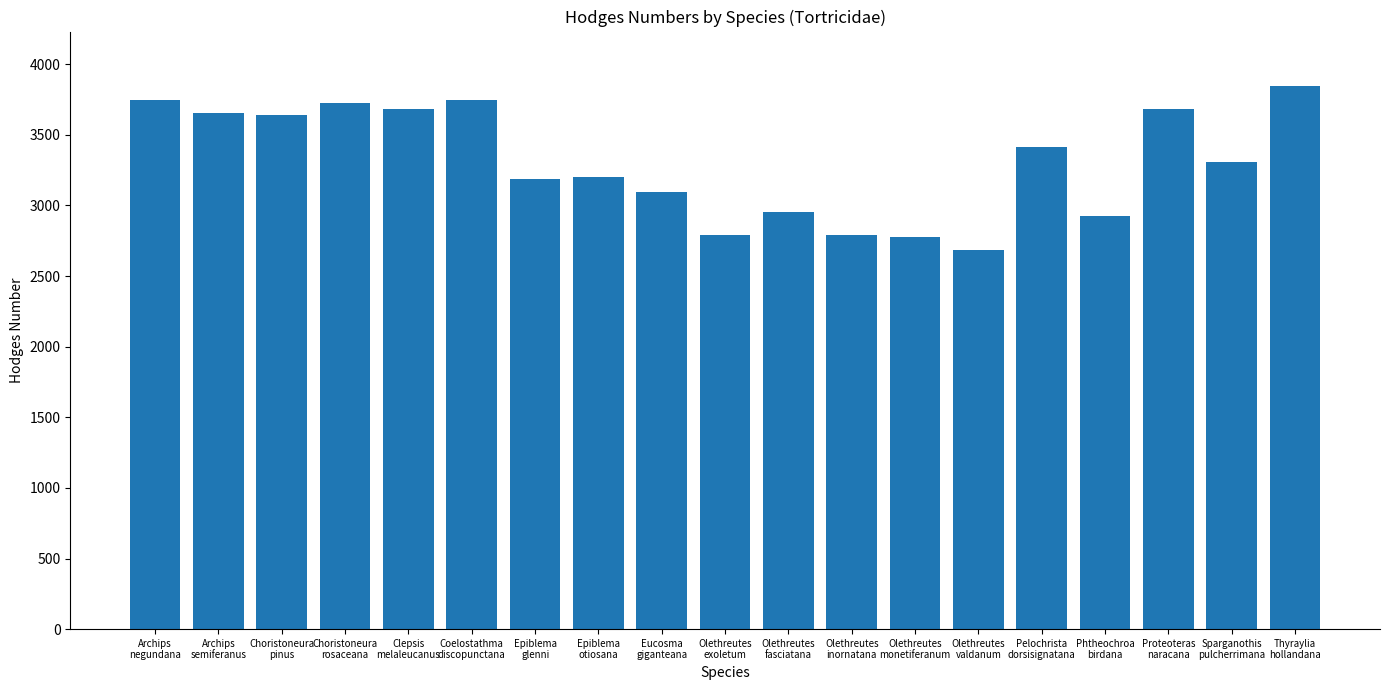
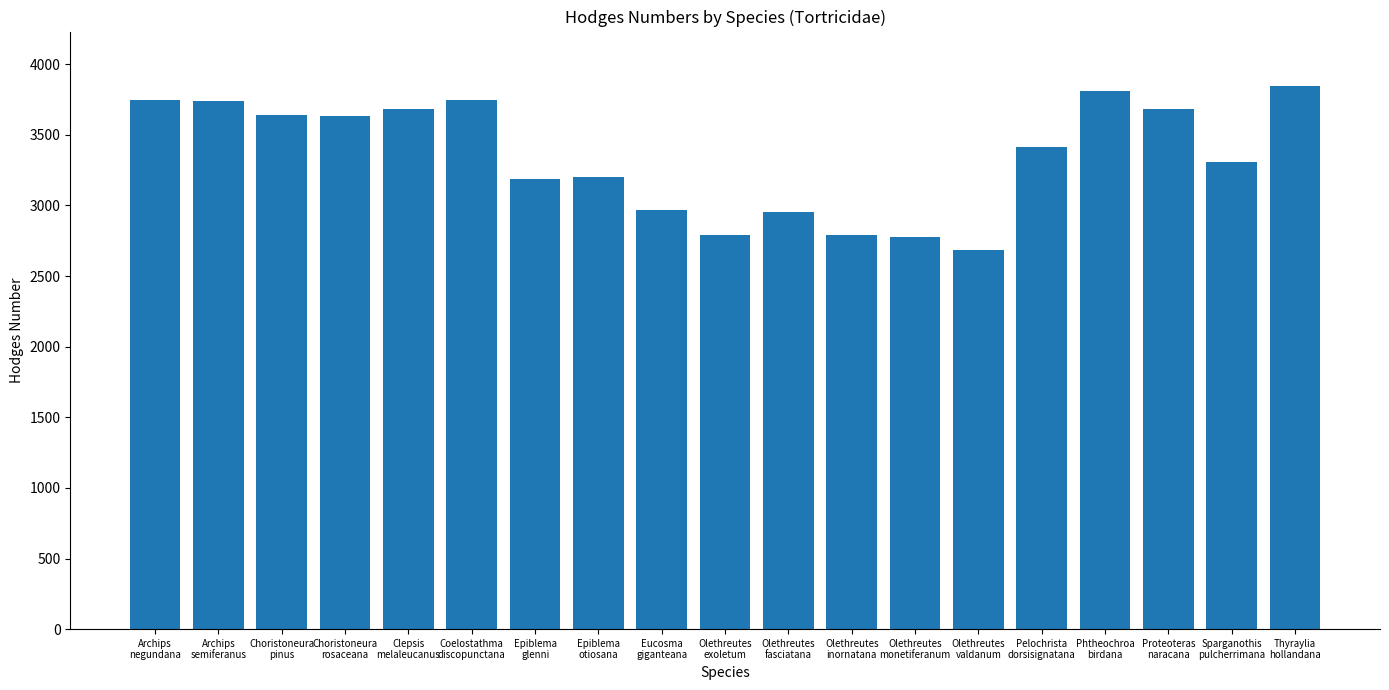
  {
    "Archips negundana": 3750,
-   "Archips semiferanus": 3650,
+   "Archips semiferanus": 3740,
    "Choristoneura pinus": 3640,
-   "Choristoneura rosaceana": 3720,
+   "Choristoneura rosaceana": 3640,
    "Clepsis melaleucanus": 3690,
    "Coelostathma discopunctana": 3750,
    "Epiblema glenni": 3180,
    "Epiblema otiosana": 3200,
-   "Eucosma giganteana": 3100,
+   "Eucosma giganteana": 2970,
    "Olethreutes exoletum": 2790,
    "Olethreutes fasciatana": 2950,
    "Olethreutes inornatana": 2790,
    "Olethreutes monetiferanum": 2770,
    "Olethreutes valdanum": 2680,
    "Pelochrista dorsisignatana": 3420,
-   "Phtheochroa birdana": 2930,
+   "Phtheochroa birdana": 3810,
    "Proteoteras naracana": 3690,
    "Sparganothis pulcherrimana": 3310,
    "Thyraylia hollandana": 3850
  }
